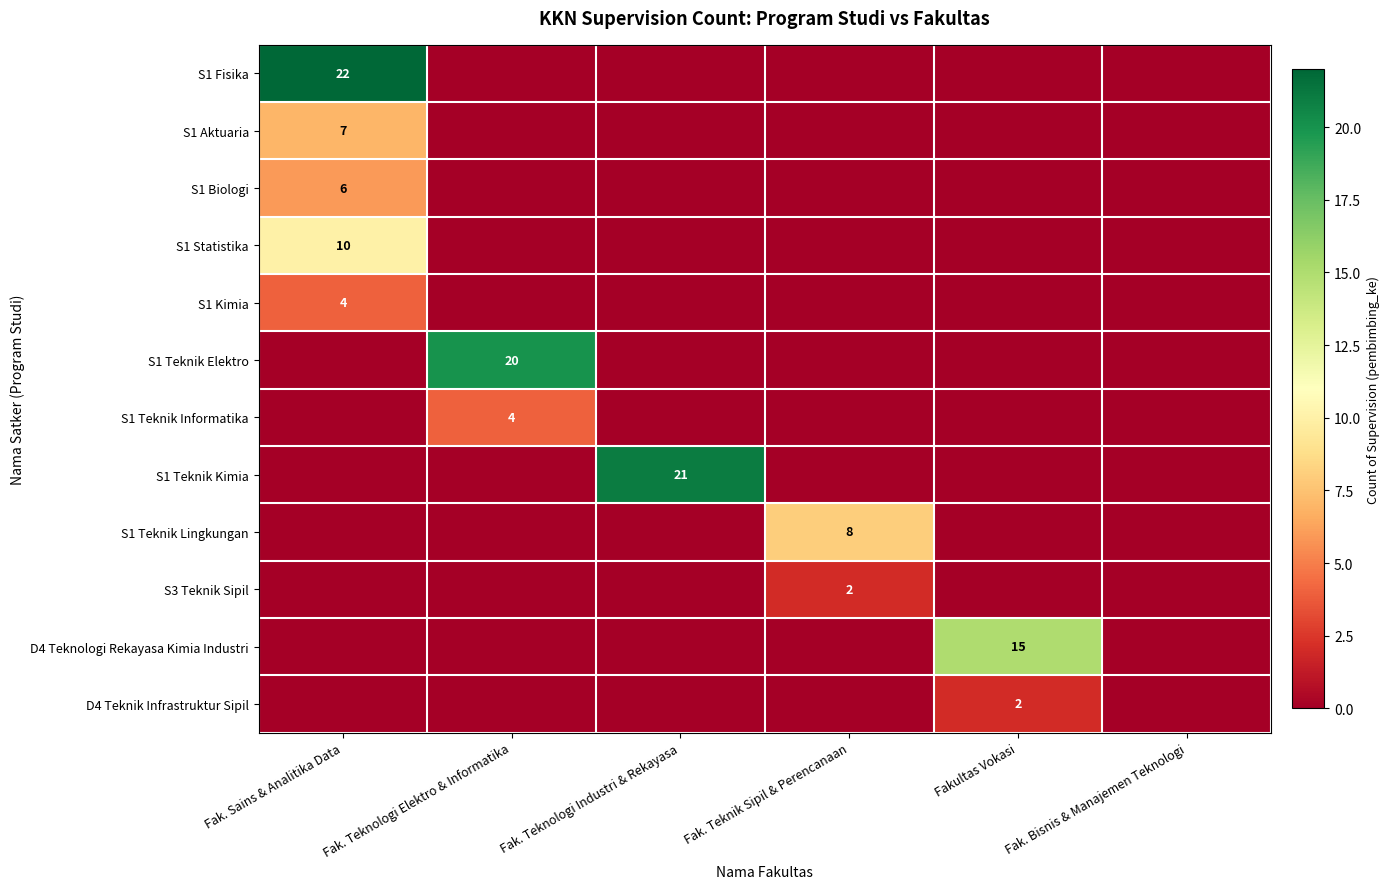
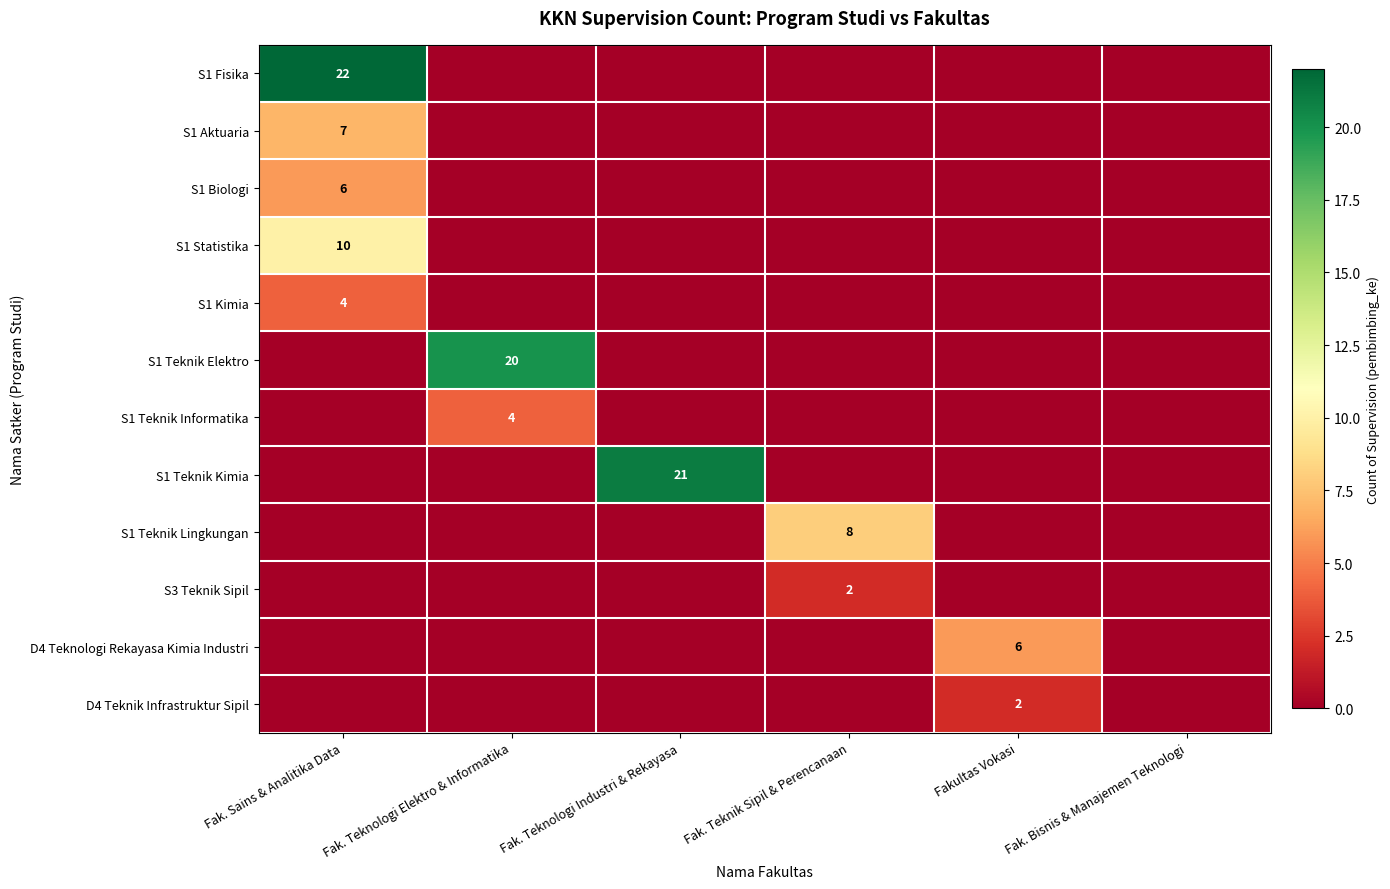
  {
    "S1 Fisika": {
      "Fak. Sains & Analitika Data": 22
    },
    "S1 Aktuaria": {
      "Fak. Sains & Analitika Data": 7
    },
    "S1 Biologi": {
      "Fak. Sains & Analitika Data": 6
    },
    "S1 Statistika": {
      "Fak. Sains & Analitika Data": 10
    },
    "S1 Kimia": {
      "Fak. Sains & Analitika Data": 4
    },
    "S1 Teknik Elektro": {
      "Fak. Teknologi Elektro & Informatika": 20
    },
    "S1 Teknik Informatika": {
      "Fak. Teknologi Elektro & Informatika": 4
    },
    "S1 Teknik Kimia": {
      "Fak. Teknologi Industri & Rekayasa": 21
    },
    "S1 Teknik Lingkungan": {
      "Fak. Teknik Sipil & Perencanaan": 8
    },
    "S3 Teknik Sipil": {
      "Fak. Teknik Sipil & Perencanaan": 2
    },
    "D4 Teknologi Rekayasa Kimia Industri": {
-     "Fakultas Vokasi": 15
+     "Fakultas Vokasi": 6
    },
    "D4 Teknik Infrastruktur Sipil": {
      "Fakultas Vokasi": 2
    }
  }
